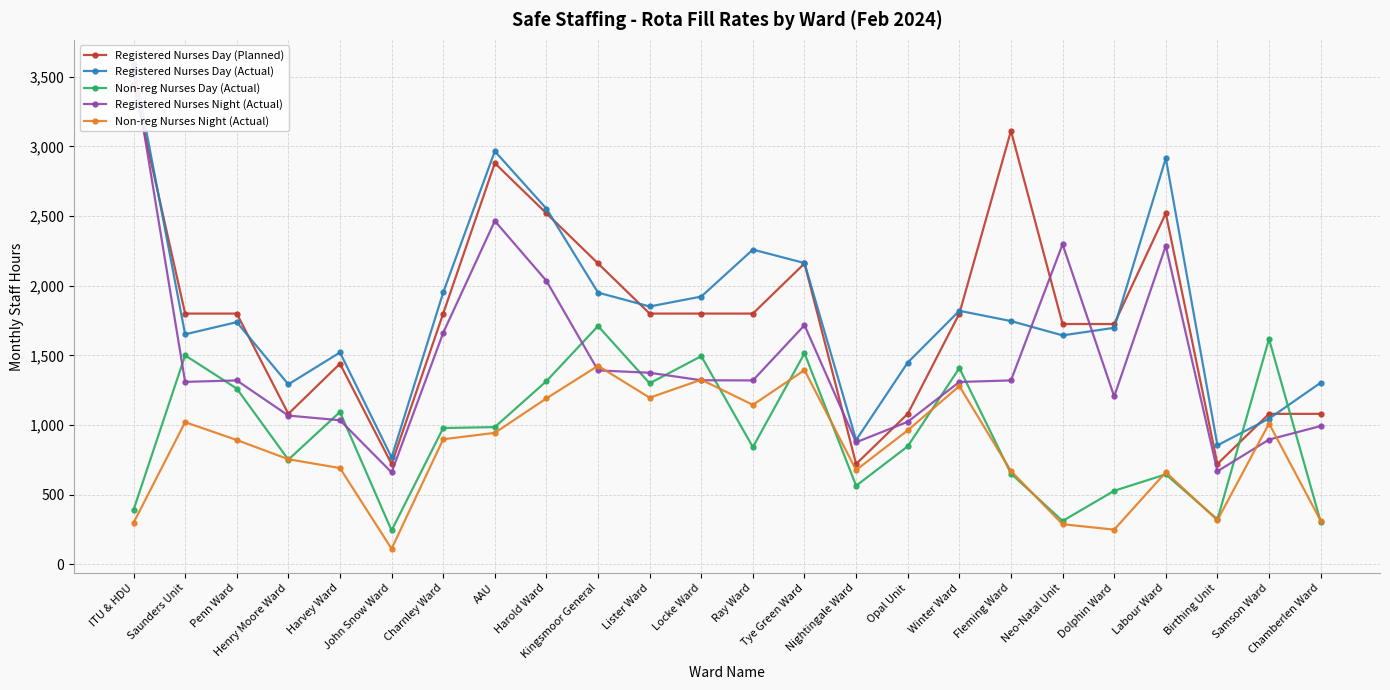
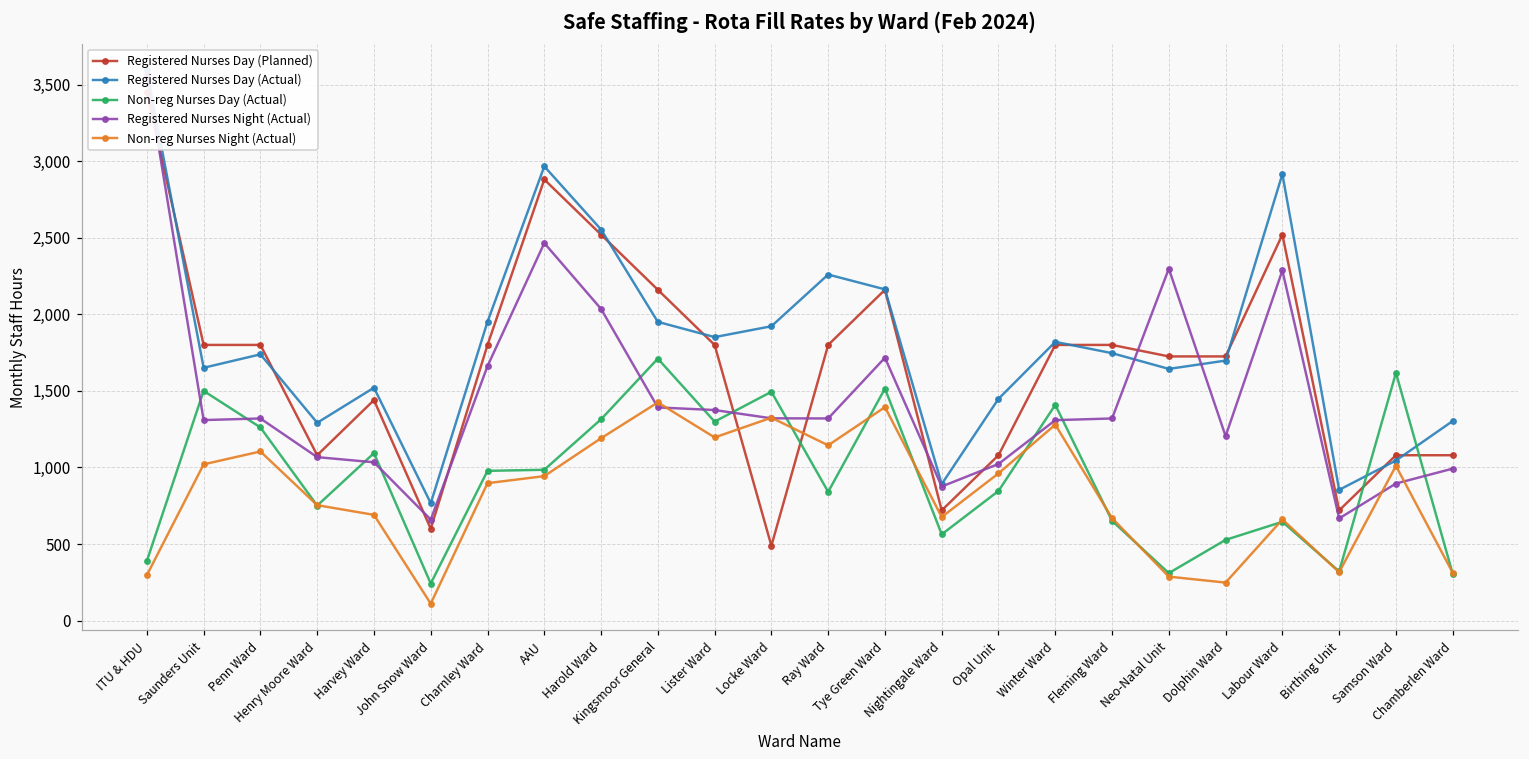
  {
    "Registered Nurses Day (Planned)": {
      "Saunders Unit": "1,800",
      "Penn Ward": "1,800",
      "Harvey Ward": "1,440",
-     "John Snow Ward": "720",
+     "John Snow Ward": "600",
      "Charnley Ward": "1,800",
      "AAU": "2,880",
      "Harold Ward": "2,520",
      "Kingsmoor General": "2,160",
      "Lister Ward": "1,800",
-     "Locke Ward": "1,800",
+     "Locke Ward": "490",
      "Ray Ward": "1,800",
      "Nightingale Ward": "720",
      "Opal Unit": "1,080",
      "Winter Ward": "1,800",
-     "Fleming Ward": "3,110",
+     "Fleming Ward": "1,800",
      "Neo-Natal Unit": "1,730",
      "Dolphin Ward": "1,730",
      "Labour Ward": "2,520",
      "Birthing Unit": "720",
      "Samson Ward": "1,080",
      "Chamberlen Ward": "1,080"
    },
    "Registered Nurses Day (Actual)": {
      "Saunders Unit": "1,650",
      "Penn Ward": "1,740",
      "Henry Moore Ward": "1,290",
      "Harvey Ward": "1,520",
      "John Snow Ward": "770",
      "Charnley Ward": "1,950",
      "AAU": "2,970",
      "Harold Ward": "2,550",
      "Kingsmoor General": "1,950",
      "Lister Ward": "1,850",
      "Locke Ward": "1,920",
      "Ray Ward": "2,260",
      "Opal Unit": "1,450",
      "Winter Ward": "1,820",
      "Fleming Ward": "1,750",
      "Neo-Natal Unit": "1,640",
      "Dolphin Ward": "1,700",
      "Labour Ward": "2,920",
      "Birthing Unit": "850",
      "Samson Ward": "1,050",
      "Chamberlen Ward": "1,300"
    },
    "Non-reg Nurses Day (Actual)": {
      "ITU & HDU": "390",
      "Saunders Unit": "1,500",
      "Penn Ward": "1,260",
      "Harvey Ward": "1,090",
      "John Snow Ward": "240",
      "Charnley Ward": "980",
      "AAU": "990",
      "Harold Ward": "1,310",
      "Kingsmoor General": "1,710",
      "Lister Ward": "1,300",
      "Locke Ward": "1,490",
      "Ray Ward": "840",
      "Tye Green Ward": "1,520",
      "Nightingale Ward": "560",
      "Opal Unit": "850",
      "Winter Ward": "1,410",
      "Neo-Natal Unit": "310",
      "Dolphin Ward": "530",
      "Samson Ward": "1,620"
    },
    "Registered Nurses Night (Actual)": {
      "Saunders Unit": "1,310",
      "Penn Ward": "1,320",
      "Harvey Ward": "1,030",
      "John Snow Ward": "660",
      "Charnley Ward": "1,660",
      "AAU": "2,470",
      "Harold Ward": "2,040",
      "Kingsmoor General": "1,390",
      "Lister Ward": "1,380",
      "Ray Ward": "1,320",
      "Tye Green Ward": "1,720",
      "Opal Unit": "1,020",
      "Winter Ward": "1,310",
      "Fleming Ward": "1,320",
      "Neo-Natal Unit": "2,300",
      "Dolphin Ward": "1,200",
      "Labour Ward": "2,290",
      "Birthing Unit": "670",
      "Samson Ward": "900",
      "Chamberlen Ward": "990"
    },
    "Non-reg Nurses Night (Actual)": {
      "ITU & HDU": "300",
      "Saunders Unit": "1,020",
-     "Penn Ward": "890",
+     "Penn Ward": "1,100",
      "Harvey Ward": "690",
      "John Snow Ward": "110",
      "Charnley Ward": "900",
      "AAU": "940",
      "Harold Ward": "1,190",
      "Kingsmoor General": "1,420",
      "Lister Ward": "1,200",
      "Ray Ward": "1,140",
      "Tye Green Ward": "1,390",
      "Nightingale Ward": "680",
      "Opal Unit": "960",
      "Winter Ward": "1,280",
      "Neo-Natal Unit": "290",
      "Dolphin Ward": "250",
      "Samson Ward": "1,010"
    }
  }
